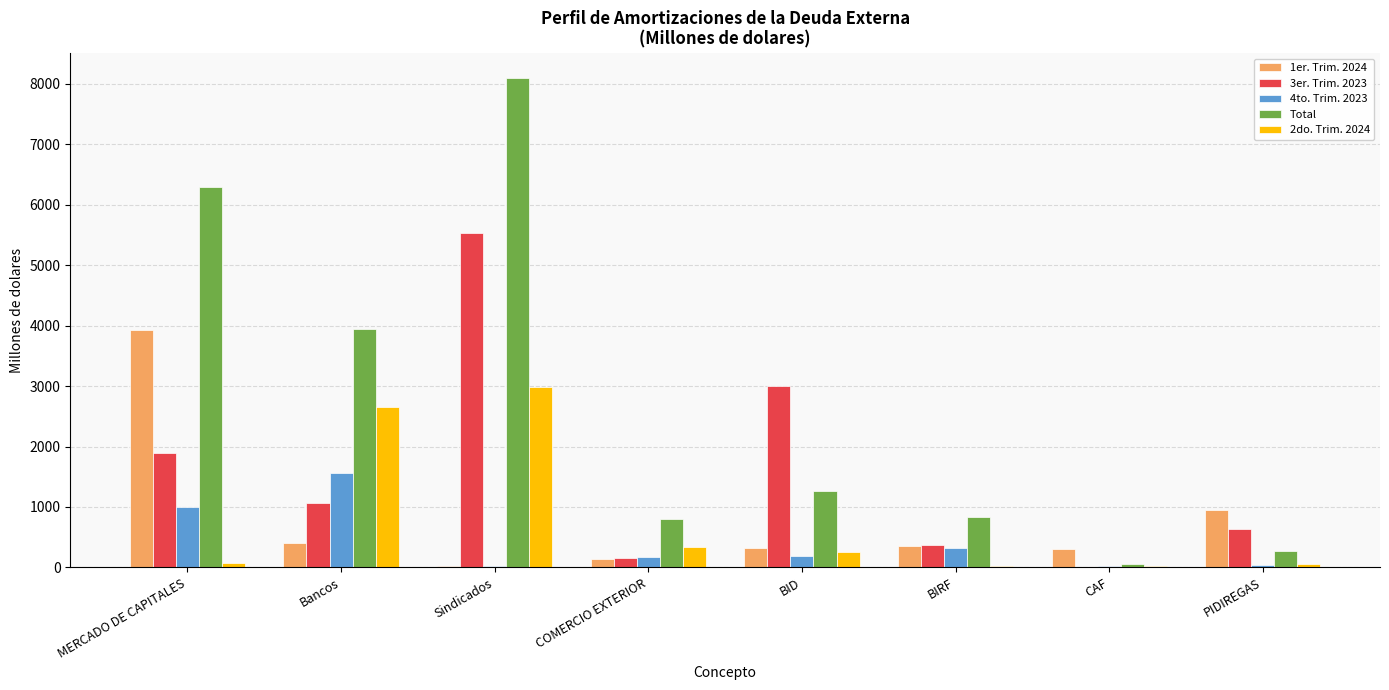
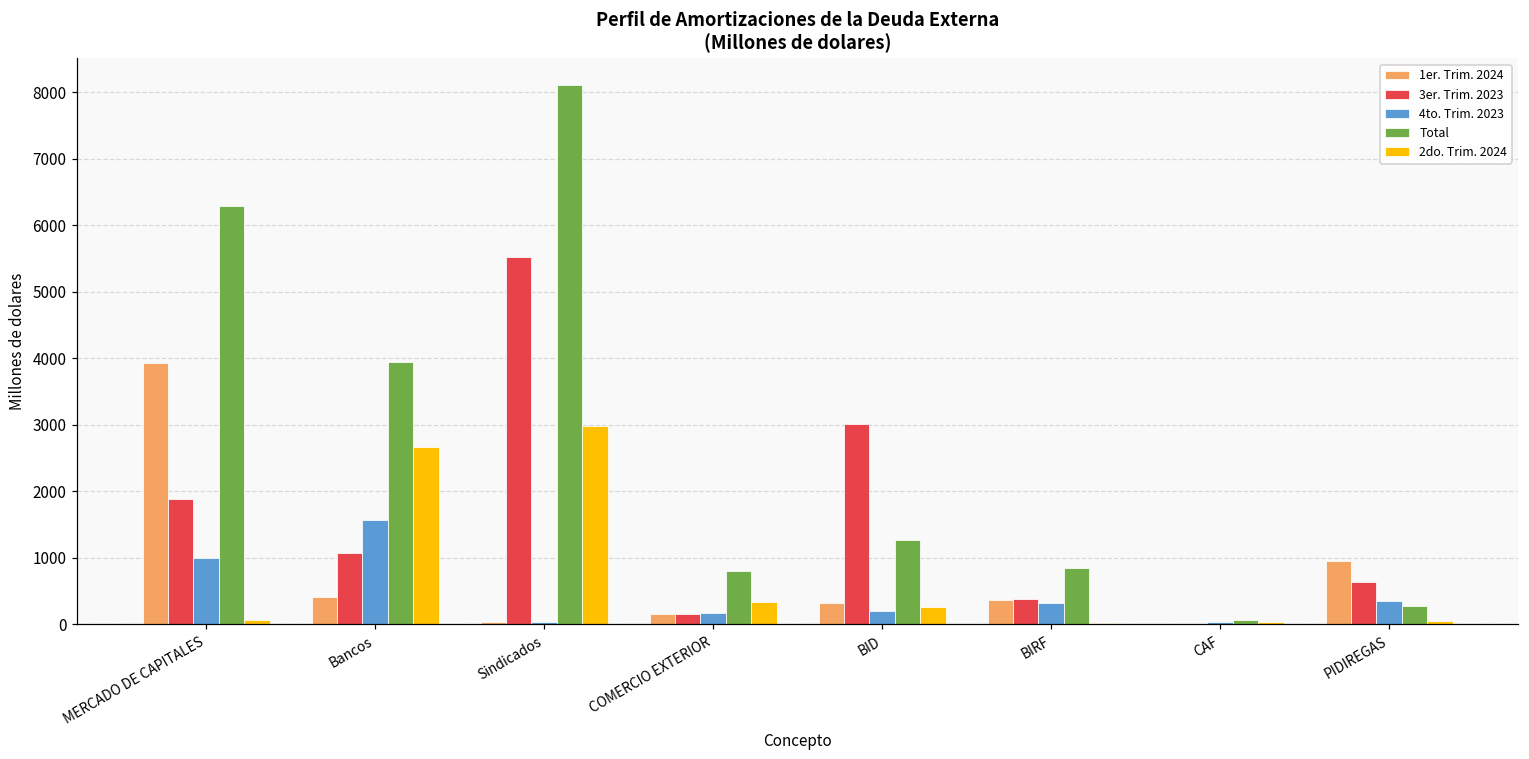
  {
    "1er. Trim. 2024": {
      "MERCADO DE CAPITALES": 3900,
      "Bancos": 400,
      "COMERCIO EXTERIOR": 100,
      "BID": 300,
      "BIRF": 400,
-     "CAF": 300,
+     "CAF": 0,
      "PIDIREGAS": 1000
    },
    "3er. Trim. 2023": {
      "MERCADO DE CAPITALES": 1900,
      "Bancos": 1100,
      "Sindicados": 5500,
      "COMERCIO EXTERIOR": 100,
      "BID": 3000,
      "BIRF": 400,
      "CAF": 0,
      "PIDIREGAS": 600
    },
    "4to. Trim. 2023": {
      "MERCADO DE CAPITALES": 1000,
      "Bancos": 1600,
      "COMERCIO EXTERIOR": 200,
      "BID": 200,
      "BIRF": 300,
-     "PIDIREGAS": 0
+     "PIDIREGAS": 300
    },
    "Total": {
      "MERCADO DE CAPITALES": 6300,
      "Bancos": 3900,
      "Sindicados": 8100,
      "COMERCIO EXTERIOR": 800,
      "BID": 1300,
      "BIRF": 800,
      "CAF": 100,
      "PIDIREGAS": 300
    },
    "2do. Trim. 2024": {
      "MERCADO DE CAPITALES": 100,
      "Bancos": 2700,
      "Sindicados": 3000,
      "COMERCIO EXTERIOR": 300,
      "BID": 300,
      "PIDIREGAS": 0
    }
  }
